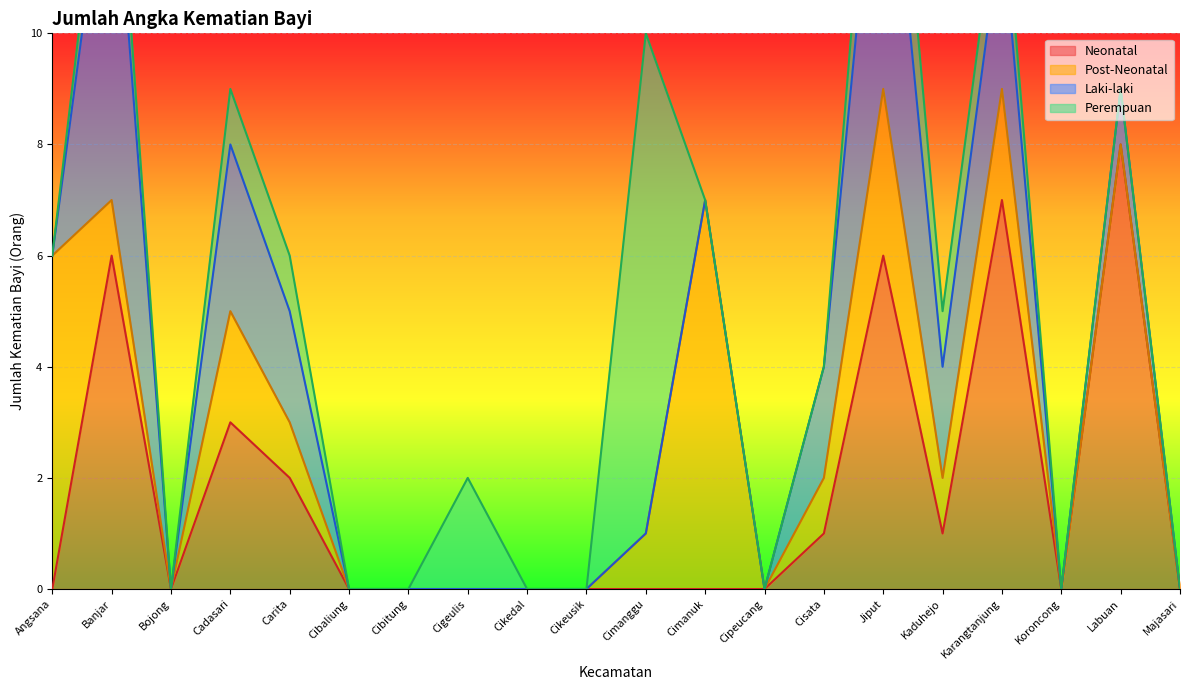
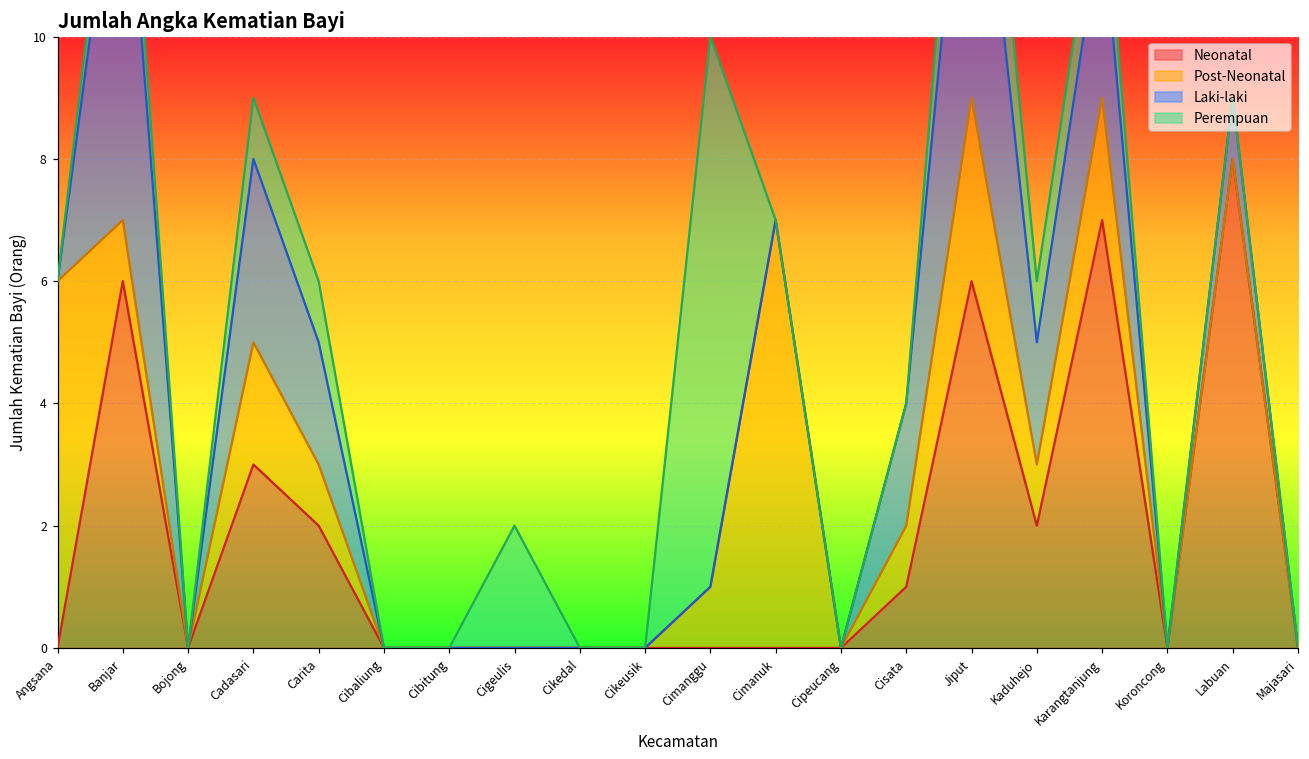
  {
    "Neonatal": {
      "Angsana": 0,
      "Banjar": 6,
      "Cadasari": 3,
      "Carita": 2,
      "Cimanggu": 0,
      "Cimanuk": 0,
      "Cisata": 1,
      "Jiput": 6,
-     "Kaduhejo": 1,
+     "Kaduhejo": 2,
      "Karangtanjung": 7
    },
    "Post-Neonatal": {
      "Banjar": 1,
      "Cadasari": 2,
      "Carita": 1,
      "Cisata": 1,
      "Jiput": 3,
      "Kaduhejo": 1,
      "Karangtanjung": 2
    },
    "Laki-laki": {
      "Cadasari": 3,
      "Carita": 2,
      "Kaduhejo": 2
    },
    "Perempuan": {
      "Cadasari": 1,
      "Carita": 1,
      "Cigeulis": 2,
      "Cimanggu": 9,
      "Kaduhejo": 1
    }
  }
